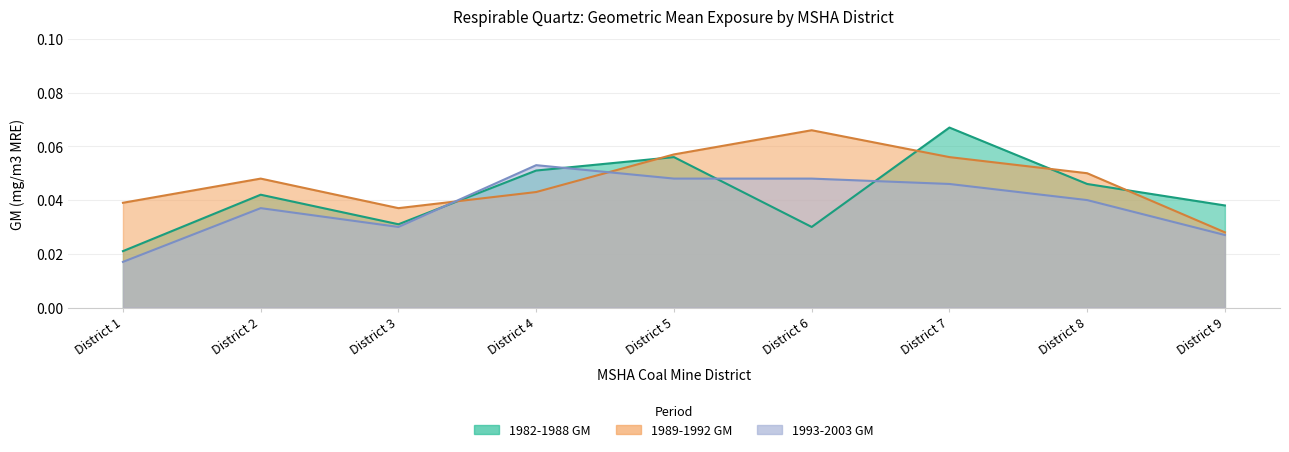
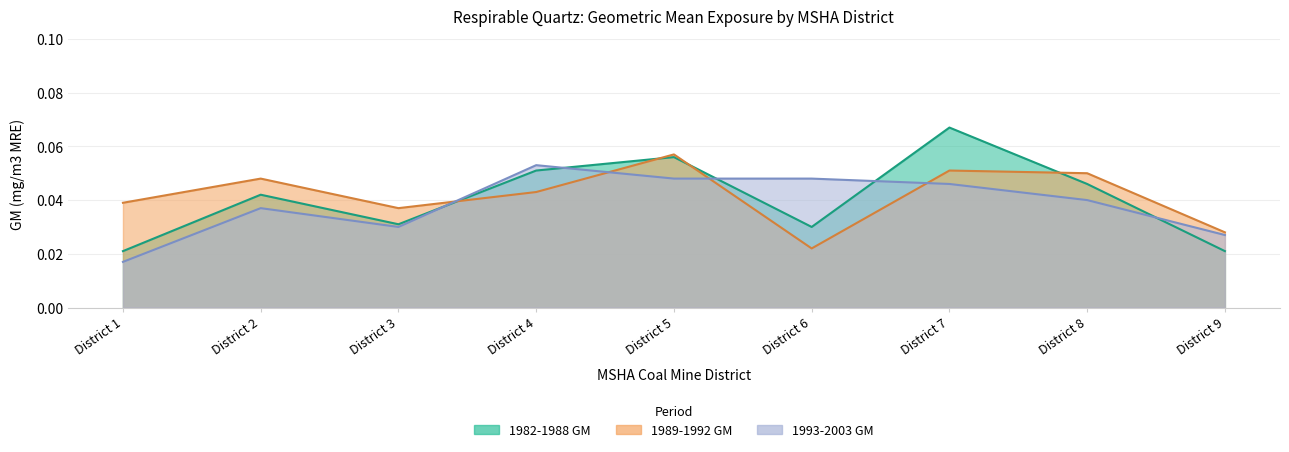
  {
    "1982-1988 GM": {
      "District 1": 0.021,
      "District 2": 0.042,
      "District 3": 0.031,
      "District 4": 0.051,
      "District 5": 0.056,
      "District 6": 0.030,
      "District 7": 0.067,
      "District 8": 0.046,
-     "District 9": 0.038
+     "District 9": 0.021
    },
    "1989-1992 GM": {
      "District 1": 0.039,
      "District 2": 0.048,
      "District 3": 0.037,
      "District 4": 0.043,
      "District 5": 0.057,
-     "District 6": 0.066,
-     "District 7": 0.056,
+     "District 6": 0.022,
+     "District 7": 0.051,
      "District 8": 0.050,
      "District 9": 0.028
    },
    "1993-2003 GM": {
      "District 1": 0.017,
      "District 2": 0.037,
      "District 3": 0.030,
      "District 4": 0.053,
      "District 5": 0.048,
      "District 6": 0.048,
      "District 7": 0.046,
      "District 8": 0.040,
      "District 9": 0.027
    }
  }
